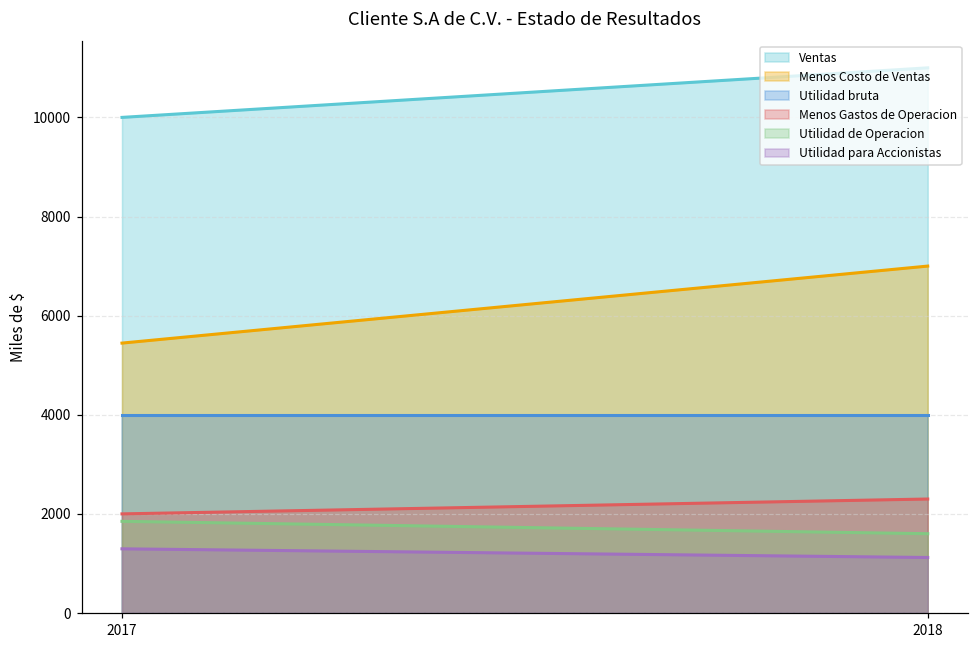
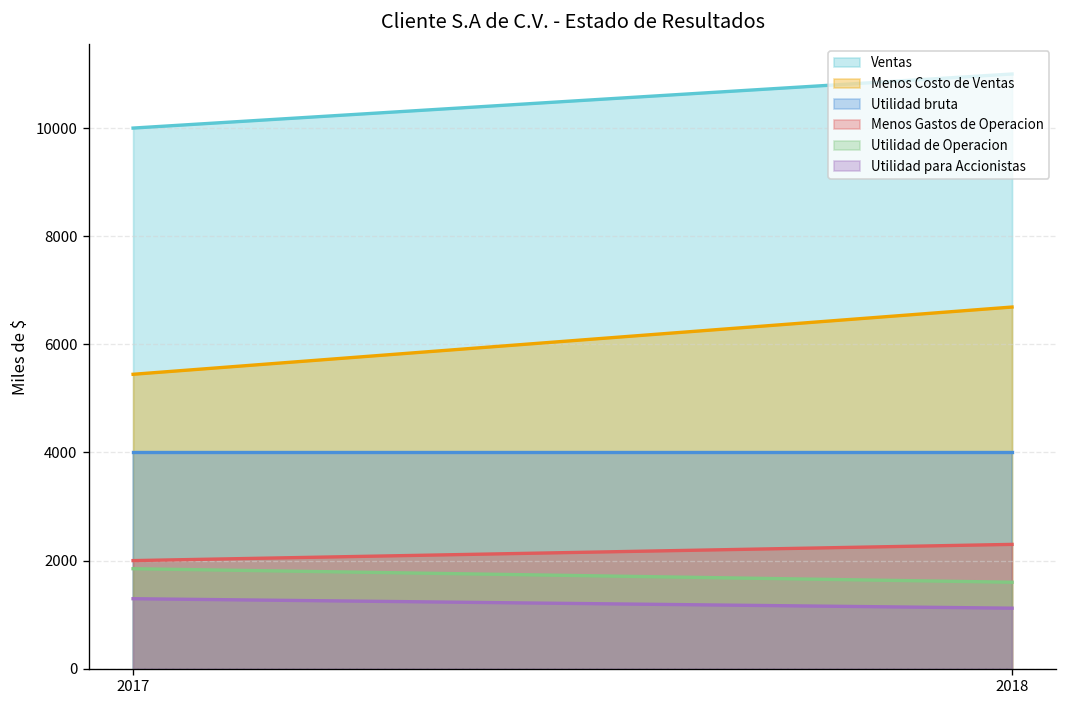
  {
    "Menos Costo de Ventas": {
      "2017": 5400,
-     "2018": 7000
+     "2018": 6700
    },
    "Menos Gastos de Operacion": {
      "2017": 2000,
      "2018": 2300
    }
  }
